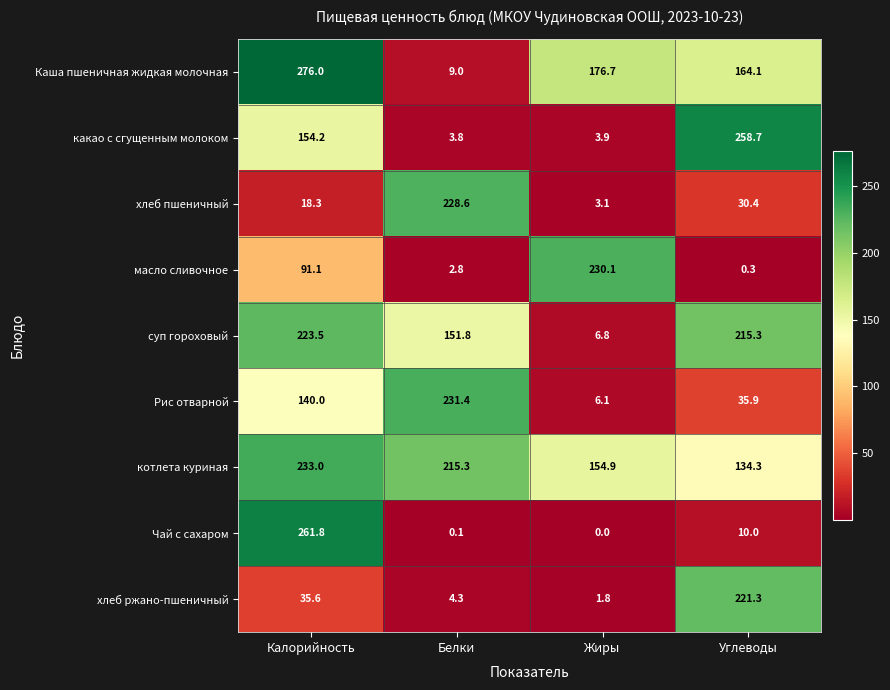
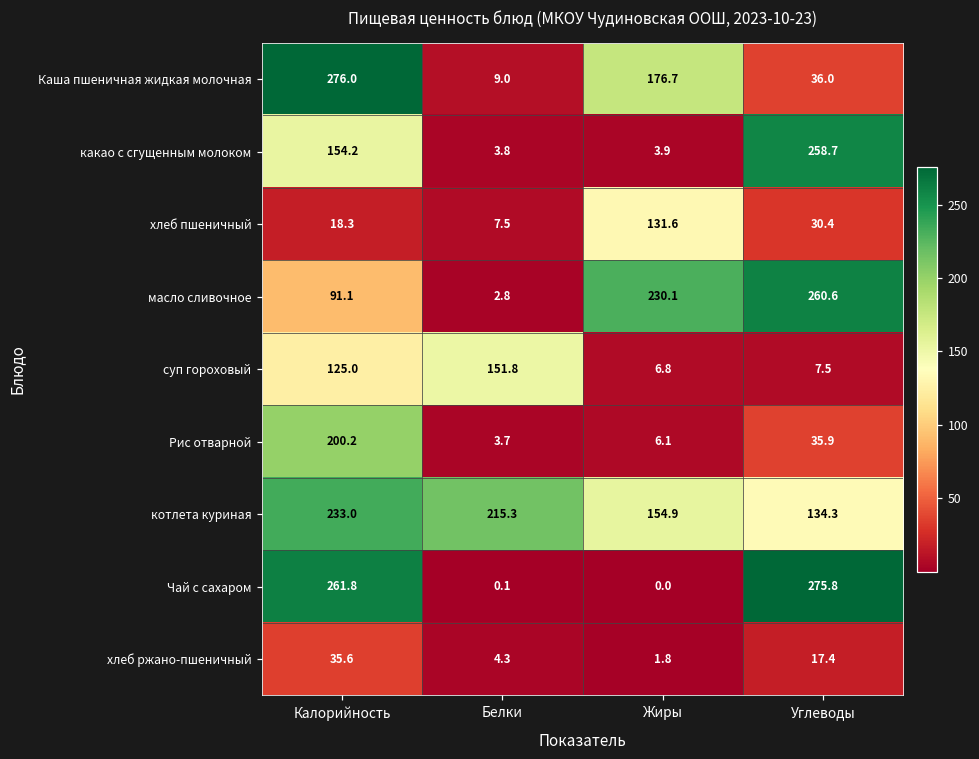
  {
    "Каша пшеничная жидкая молочная": {
      "Калорийность": 276.0,
      "Белки": 9.0,
      "Жиры": 176.7,
-     "Углеводы": 164.1
+     "Углеводы": 36.0
    },
    "какао с сгущенным молоком": {
      "Калорийность": 154.2,
      "Белки": 3.8,
      "Жиры": 3.9,
      "Углеводы": 258.7
    },
    "хлеб пшеничный": {
      "Калорийность": 18.3,
-     "Белки": 228.6,
-     "Жиры": 3.1,
+     "Белки": 7.5,
+     "Жиры": 131.6,
      "Углеводы": 30.4
    },
    "масло сливочное": {
      "Калорийность": 91.1,
      "Белки": 2.8,
      "Жиры": 230.1,
-     "Углеводы": 0.3
+     "Углеводы": 260.6
    },
    "суп гороховый": {
-     "Калорийность": 223.5,
+     "Калорийность": 125.0,
      "Белки": 151.8,
      "Жиры": 6.8,
-     "Углеводы": 215.3
+     "Углеводы": 7.5
    },
    "Рис отварной": {
-     "Калорийность": 140.0,
-     "Белки": 231.4,
+     "Калорийность": 200.2,
+     "Белки": 3.7,
      "Жиры": 6.1,
      "Углеводы": 35.9
    },
    "котлета куриная": {
      "Калорийность": 233.0,
      "Белки": 215.3,
      "Жиры": 154.9,
      "Углеводы": 134.3
    },
    "Чай с сахаром": {
      "Калорийность": 261.8,
      "Белки": 0.1,
      "Жиры": 0.0,
-     "Углеводы": 10.0
+     "Углеводы": 275.8
    },
    "хлеб ржано-пшеничный": {
      "Калорийность": 35.6,
      "Белки": 4.3,
      "Жиры": 1.8,
-     "Углеводы": 221.3
+     "Углеводы": 17.4
    }
  }
